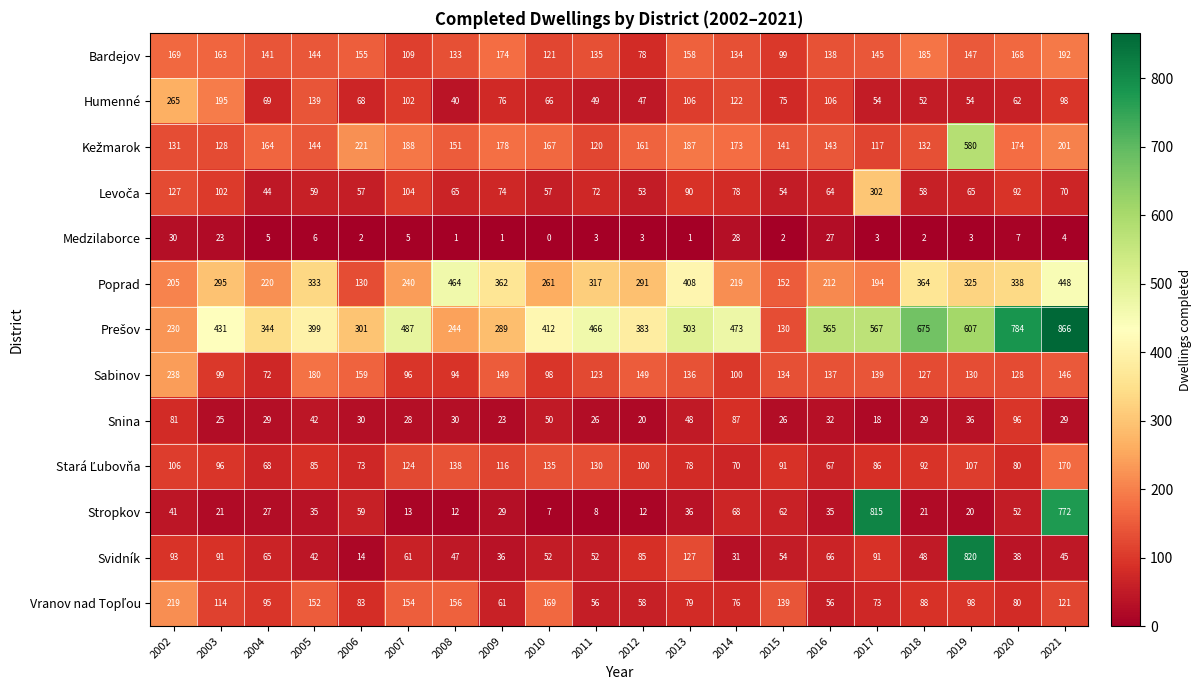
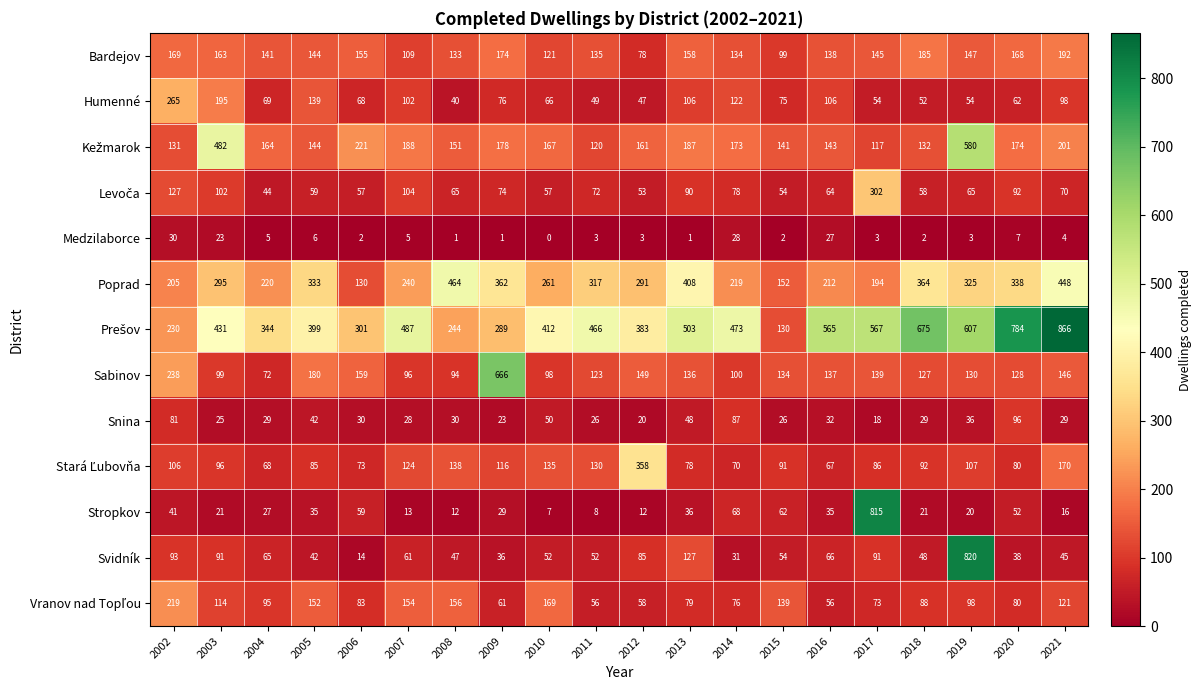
  {
    "Kežmarok": {
      "2002": 131,
-     "2003": 128,
+     "2003": 482,
      "2004": 164,
      "2005": 144,
      "2006": 221,
      "2007": 188,
      "2008": 151,
      "2009": 178,
      "2010": 167,
      "2011": 120,
      "2012": 161,
      "2013": 187,
      "2014": 173,
      "2015": 141,
      "2016": 143,
      "2017": 117,
      "2018": 132,
      "2019": 580,
      "2020": 174,
      "2021": 201
    },
    "Sabinov": {
      "2002": 238,
      "2003": 99,
      "2004": 72,
      "2005": 180,
      "2006": 159,
      "2007": 96,
      "2008": 94,
-     "2009": 149,
+     "2009": 666,
      "2010": 98,
      "2011": 123,
      "2012": 149,
      "2013": 136,
      "2014": 100,
      "2015": 134,
      "2016": 137,
      "2017": 139,
      "2018": 127,
      "2019": 130,
      "2020": 128,
      "2021": 146
    },
    "Stará Ľubovňa": {
      "2002": 106,
      "2003": 96,
      "2004": 68,
      "2005": 85,
      "2006": 73,
      "2007": 124,
      "2008": 138,
      "2009": 116,
      "2010": 135,
      "2011": 130,
-     "2012": 100,
+     "2012": 358,
      "2013": 78,
      "2014": 70,
      "2015": 91,
      "2016": 67,
      "2017": 86,
      "2018": 92,
      "2019": 107,
      "2020": 80,
      "2021": 170
    },
    "Stropkov": {
      "2002": 41,
      "2003": 21,
      "2004": 27,
      "2005": 35,
      "2006": 59,
      "2007": 13,
      "2008": 12,
      "2009": 29,
      "2010": 7,
      "2011": 8,
      "2012": 12,
      "2013": 36,
      "2014": 68,
      "2015": 62,
      "2016": 35,
      "2017": 815,
      "2018": 21,
      "2019": 20,
      "2020": 52,
-     "2021": 772
+     "2021": 16
    }
  }
